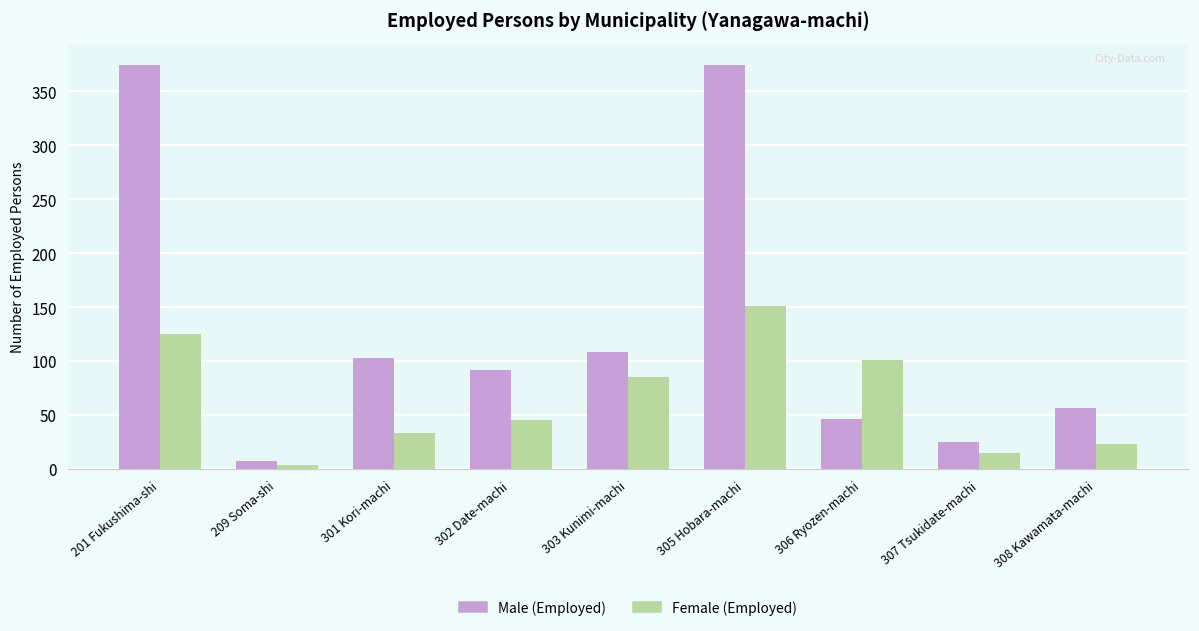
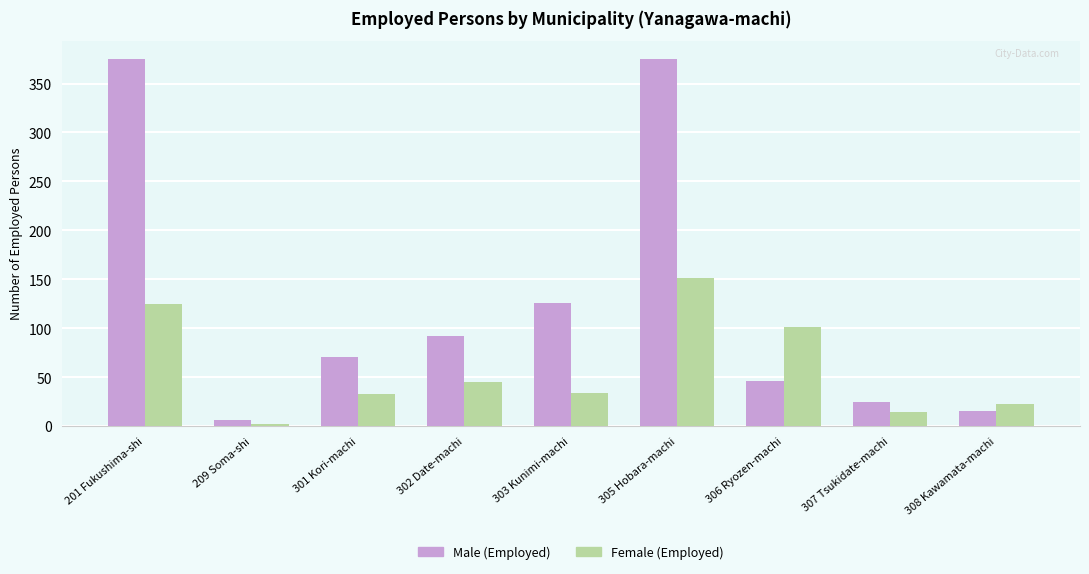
  {
    "Male (Employed)": {
      "201 Fukushima-shi": 380,
      "209 Soma-shi": 10,
-     "301 Kori-machi": 100,
+     "301 Kori-machi": 70,
      "302 Date-machi": 90,
-     "303 Kunimi-machi": 110,
+     "303 Kunimi-machi": 130,
      "305 Hobara-machi": 380,
      "306 Ryozen-machi": 50,
      "307 Tsukidate-machi": 30,
-     "308 Kawamata-machi": 60
+     "308 Kawamata-machi": 20
    },
    "Female (Employed)": {
      "201 Fukushima-shi": 130,
      "209 Soma-shi": 0,
      "301 Kori-machi": 30,
      "302 Date-machi": 50,
-     "303 Kunimi-machi": 90,
+     "303 Kunimi-machi": 30,
      "305 Hobara-machi": 150,
      "306 Ryozen-machi": 100,
      "307 Tsukidate-machi": 20,
      "308 Kawamata-machi": 20
    }
  }
